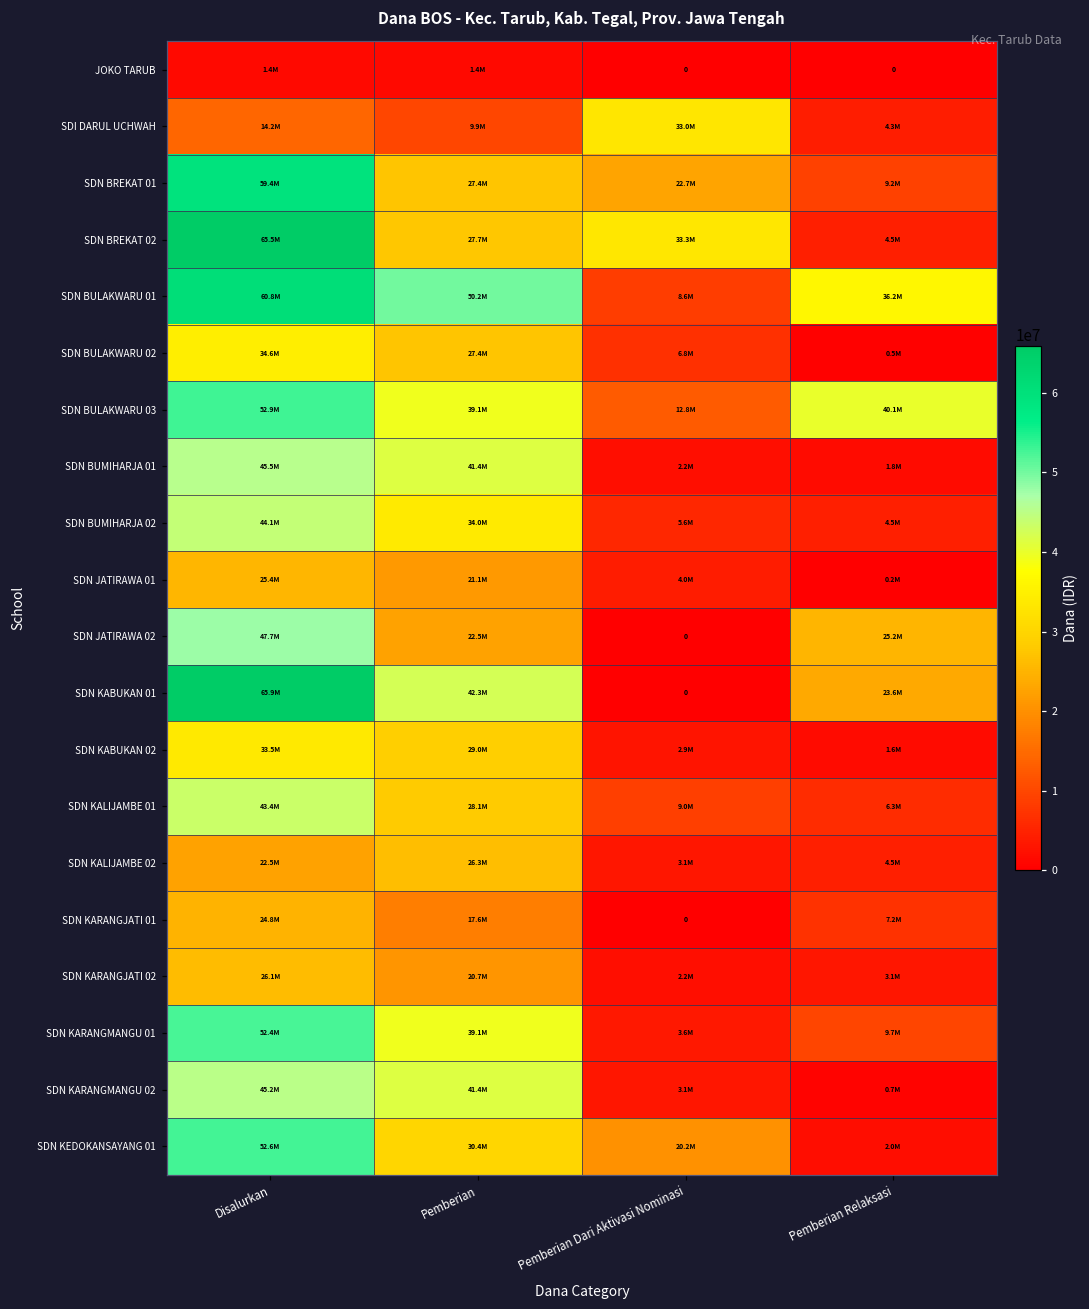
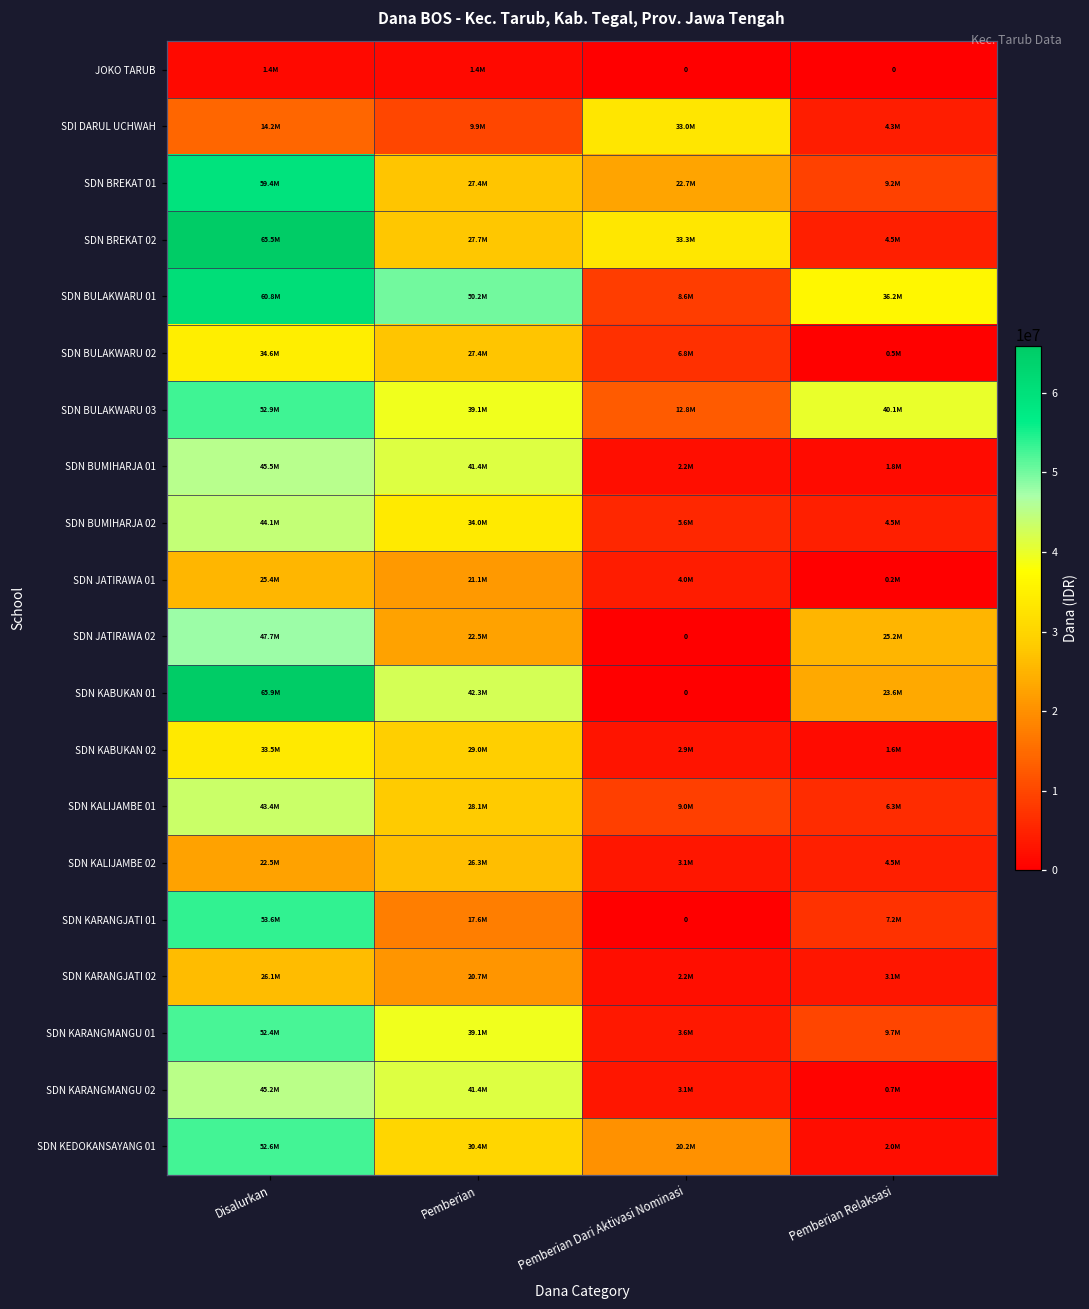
  {
    "JOKO TARUB": {
      "Disalurkan": "1.4M",
      "Pemberian": "1.4M",
      "Pemberian Dari Aktivasi Nominasi": "0",
      "Pemberian Relaksasi": "0"
    },
    "SDI DARUL UCHWAH": {
      "Disalurkan": "14.2M",
      "Pemberian": "9.9M",
      "Pemberian Dari Aktivasi Nominasi": "33.0M",
      "Pemberian Relaksasi": "4.3M"
    },
    "SDN BREKAT 01": {
      "Disalurkan": "59.4M",
      "Pemberian": "27.4M",
      "Pemberian Dari Aktivasi Nominasi": "22.7M",
      "Pemberian Relaksasi": "9.2M"
    },
    "SDN BREKAT 02": {
      "Disalurkan": "65.5M",
      "Pemberian": "27.7M",
      "Pemberian Dari Aktivasi Nominasi": "33.3M",
      "Pemberian Relaksasi": "4.5M"
    },
    "SDN BULAKWARU 01": {
      "Disalurkan": "60.8M",
      "Pemberian": "50.2M",
      "Pemberian Dari Aktivasi Nominasi": "8.6M",
      "Pemberian Relaksasi": "36.2M"
    },
    "SDN BULAKWARU 02": {
      "Disalurkan": "34.6M",
      "Pemberian": "27.4M",
      "Pemberian Dari Aktivasi Nominasi": "6.8M",
      "Pemberian Relaksasi": "0.5M"
    },
    "SDN BULAKWARU 03": {
      "Disalurkan": "52.9M",
      "Pemberian": "39.1M",
      "Pemberian Dari Aktivasi Nominasi": "12.8M",
      "Pemberian Relaksasi": "40.1M"
    },
    "SDN BUMIHARJA 01": {
      "Disalurkan": "45.5M",
      "Pemberian": "41.4M",
      "Pemberian Dari Aktivasi Nominasi": "2.2M",
      "Pemberian Relaksasi": "1.8M"
    },
    "SDN BUMIHARJA 02": {
      "Disalurkan": "44.1M",
      "Pemberian": "34.0M",
      "Pemberian Dari Aktivasi Nominasi": "5.6M",
      "Pemberian Relaksasi": "4.5M"
    },
    "SDN JATIRAWA 01": {
      "Disalurkan": "25.4M",
      "Pemberian": "21.1M",
      "Pemberian Dari Aktivasi Nominasi": "4.0M",
      "Pemberian Relaksasi": "0.2M"
    },
    "SDN JATIRAWA 02": {
      "Disalurkan": "47.7M",
      "Pemberian": "22.5M",
      "Pemberian Dari Aktivasi Nominasi": "0",
      "Pemberian Relaksasi": "25.2M"
    },
    "SDN KABUKAN 01": {
      "Disalurkan": "65.9M",
      "Pemberian": "42.3M",
      "Pemberian Dari Aktivasi Nominasi": "0",
      "Pemberian Relaksasi": "23.6M"
    },
    "SDN KABUKAN 02": {
      "Disalurkan": "33.5M",
      "Pemberian": "29.0M",
      "Pemberian Dari Aktivasi Nominasi": "2.9M",
      "Pemberian Relaksasi": "1.6M"
    },
    "SDN KALIJAMBE 01": {
      "Disalurkan": "43.4M",
      "Pemberian": "28.1M",
      "Pemberian Dari Aktivasi Nominasi": "9.0M",
      "Pemberian Relaksasi": "6.3M"
    },
    "SDN KALIJAMBE 02": {
      "Disalurkan": "22.5M",
      "Pemberian": "26.3M",
      "Pemberian Dari Aktivasi Nominasi": "3.1M",
      "Pemberian Relaksasi": "4.5M"
    },
    "SDN KARANGJATI 01": {
-     "Disalurkan": "24.8M",
+     "Disalurkan": "53.6M",
      "Pemberian": "17.6M",
      "Pemberian Dari Aktivasi Nominasi": "0",
      "Pemberian Relaksasi": "7.2M"
    },
    "SDN KARANGJATI 02": {
      "Disalurkan": "26.1M",
      "Pemberian": "20.7M",
      "Pemberian Dari Aktivasi Nominasi": "2.2M",
      "Pemberian Relaksasi": "3.1M"
    },
    "SDN KARANGMANGU 01": {
      "Disalurkan": "52.4M",
      "Pemberian": "39.1M",
      "Pemberian Dari Aktivasi Nominasi": "3.6M",
      "Pemberian Relaksasi": "9.7M"
    },
    "SDN KARANGMANGU 02": {
      "Disalurkan": "45.2M",
      "Pemberian": "41.4M",
      "Pemberian Dari Aktivasi Nominasi": "3.1M",
      "Pemberian Relaksasi": "0.7M"
    },
    "SDN KEDOKANSAYANG 01": {
      "Disalurkan": "52.6M",
      "Pemberian": "30.4M",
      "Pemberian Dari Aktivasi Nominasi": "20.2M",
      "Pemberian Relaksasi": "2.0M"
    }
  }
